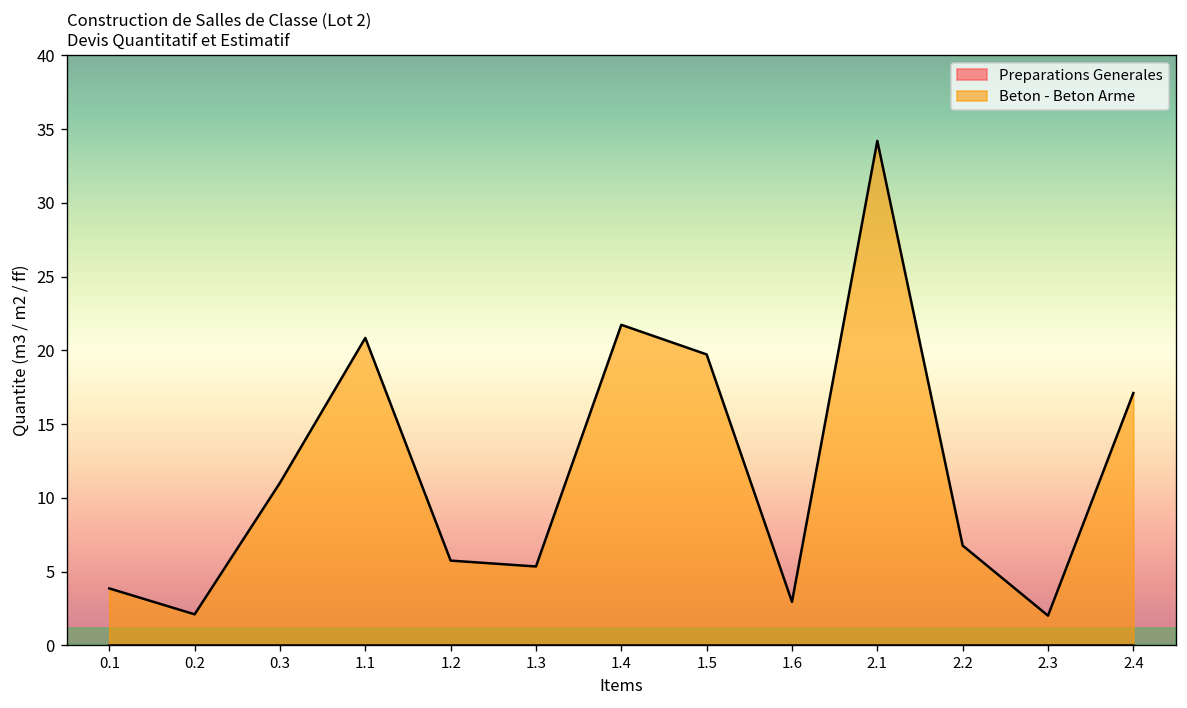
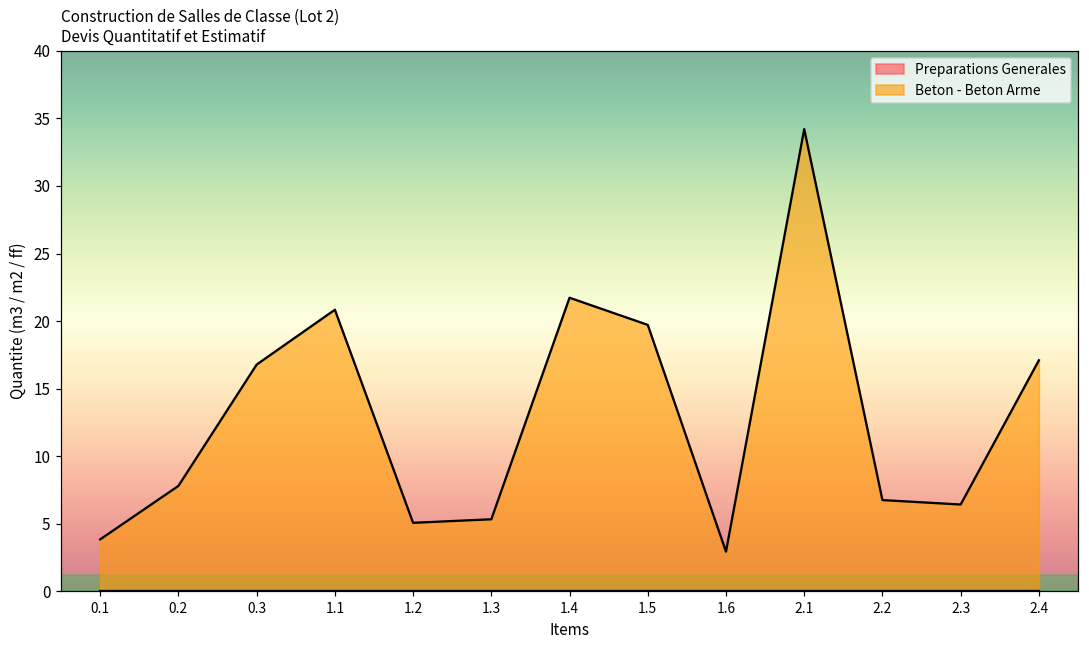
  {
    "Preparations Generales": {
      "0.1": 0.0,
      "0.2": 0.0,
      "0.3": 0.0,
      "1.1": 0.0,
      "1.2": 0.0,
      "1.3": 0.0,
      "1.4": 0.0,
      "1.5": 0.0,
      "1.6": 0.0,
      "2.1": 0.0,
      "2.2": 0.0,
      "2.3": 0.0,
      "2.4": 0.0
    },
    "Beton - Beton Arme": {
      "0.1": 3.9,
-     "0.2": 2.1,
-     "0.3": 11.0,
+     "0.2": 7.8,
+     "0.3": 16.8,
      "1.1": 20.8,
-     "1.2": 5.7,
+     "1.2": 5.1,
      "1.3": 5.3,
      "1.4": 21.7,
      "1.5": 19.7,
      "1.6": 2.9,
      "2.1": 34.2,
      "2.2": 6.8,
-     "2.3": 2.0,
+     "2.3": 6.4,
      "2.4": 17.1
    }
  }
